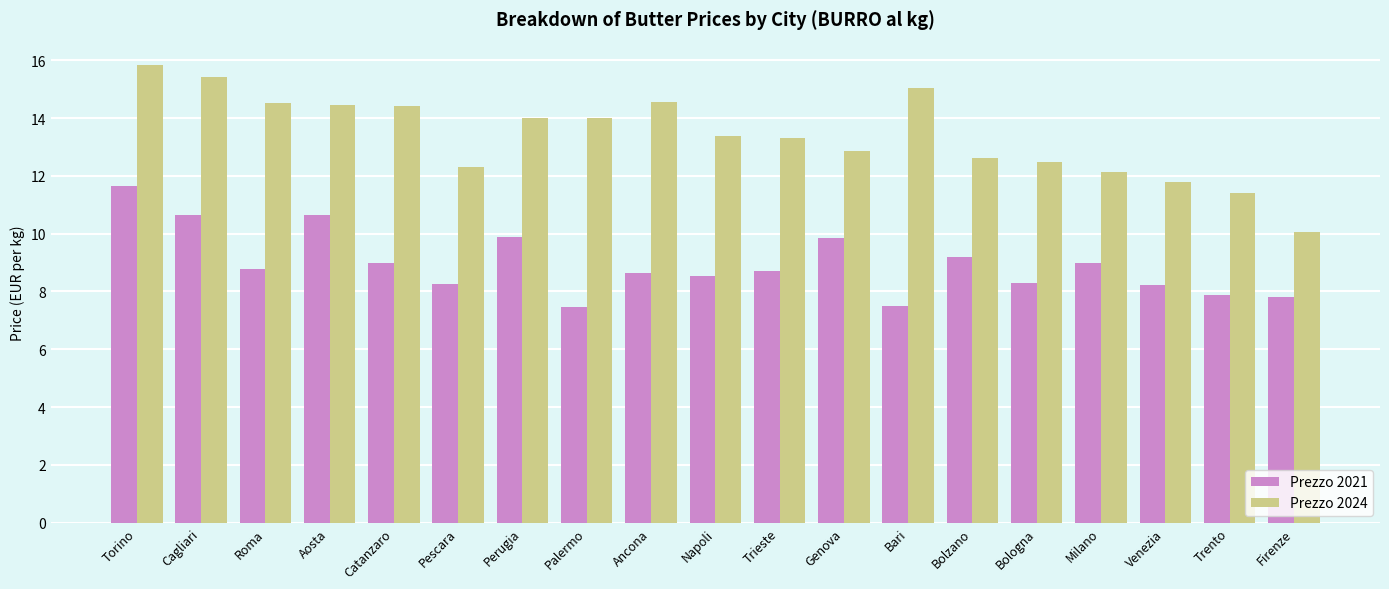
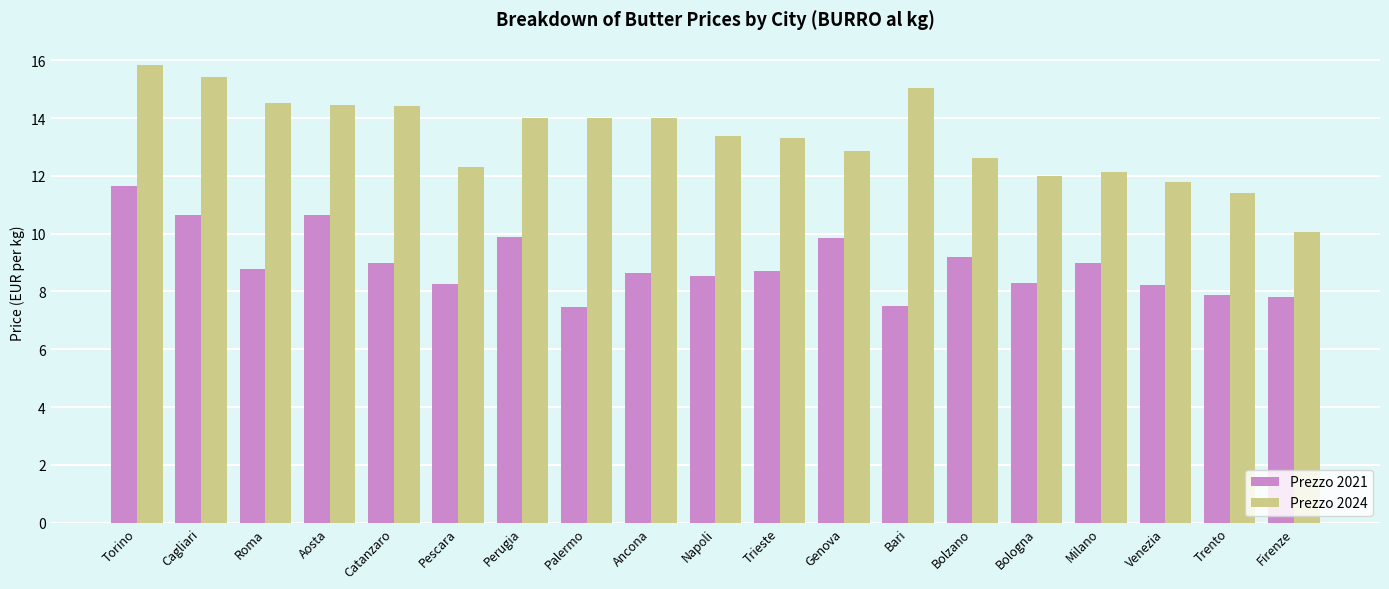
  {
    "Prezzo 2021": {
      "Torino": 11.7,
      "Cagliari": 10.6,
      "Roma": 8.8,
      "Aosta": 10.7,
      "Catanzaro": 9.0,
      "Pescara": 8.3,
      "Perugia": 9.9,
      "Palermo": 7.5,
      "Ancona": 8.7,
      "Napoli": 8.5,
      "Trieste": 8.7,
      "Genova": 9.9,
      "Bari": 7.5,
      "Bolzano": 9.2,
      "Bologna": 8.3,
      "Milano": 9.0,
      "Venezia": 8.2,
      "Trento": 7.9,
      "Firenze": 7.8
    },
    "Prezzo 2024": {
      "Torino": 15.9,
      "Cagliari": 15.4,
      "Roma": 14.5,
      "Aosta": 14.5,
      "Catanzaro": 14.4,
      "Pescara": 12.3,
      "Perugia": 14.0,
      "Palermo": 14.0,
-     "Ancona": 14.5,
+     "Ancona": 14.0,
      "Napoli": 13.4,
      "Trieste": 13.3,
      "Genova": 12.9,
      "Bari": 15.0,
      "Bolzano": 12.6,
-     "Bologna": 12.5,
+     "Bologna": 12.0,
      "Milano": 12.1,
      "Venezia": 11.8,
      "Trento": 11.4,
      "Firenze": 10.1
    }
  }
